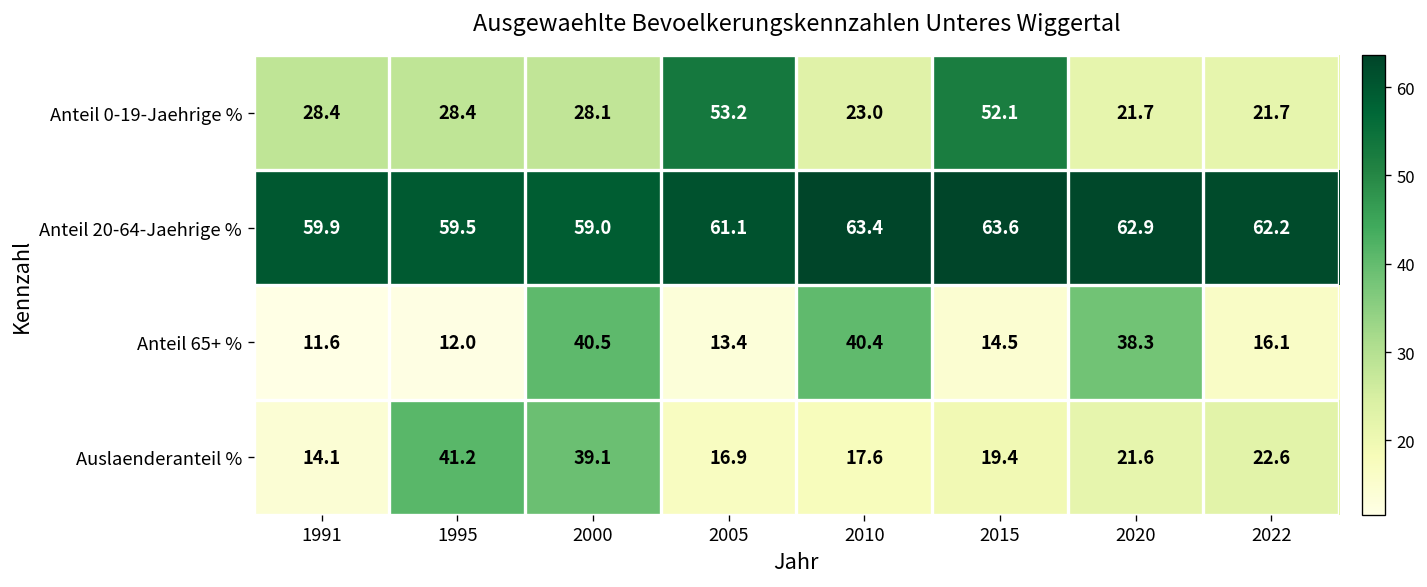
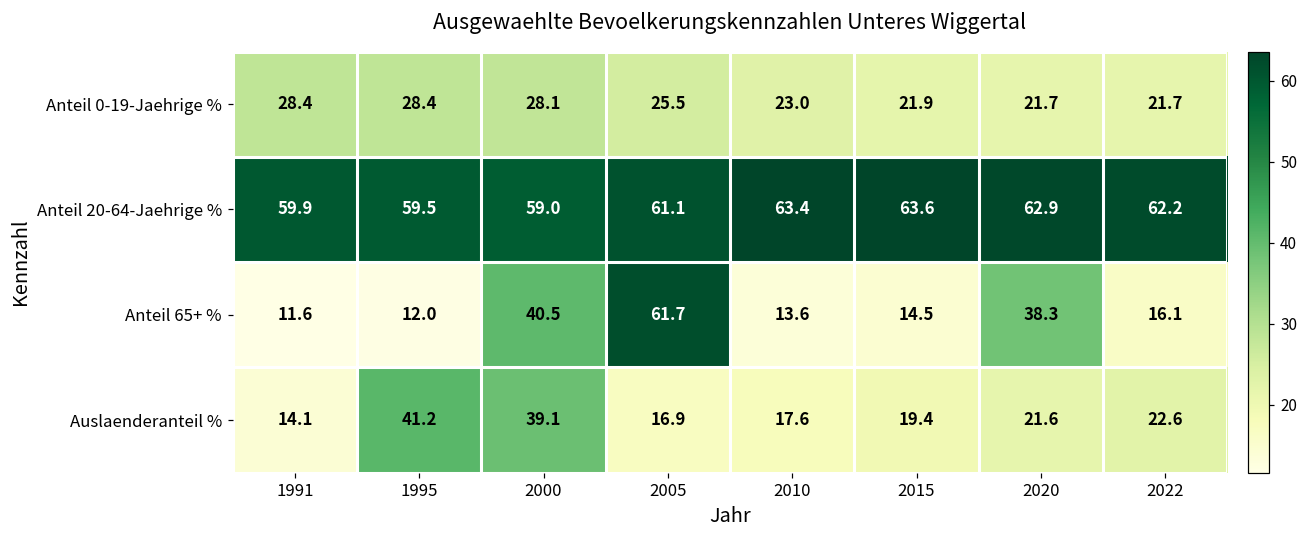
  {
    "Anteil 0-19-Jaehrige %": {
      "1991": 28.4,
      "1995": 28.4,
      "2000": 28.1,
-     "2005": 53.2,
+     "2005": 25.5,
      "2010": 23.0,
-     "2015": 52.1,
+     "2015": 21.9,
      "2020": 21.7,
      "2022": 21.7
    },
    "Anteil 20-64-Jaehrige %": {
      "1991": 59.9,
      "1995": 59.5,
      "2000": 59.0,
      "2005": 61.1,
      "2010": 63.4,
      "2015": 63.6,
      "2020": 62.9,
      "2022": 62.2
    },
    "Anteil 65+ %": {
      "1991": 11.6,
      "1995": 12.0,
      "2000": 40.5,
-     "2005": 13.4,
-     "2010": 40.4,
+     "2005": 61.7,
+     "2010": 13.6,
      "2015": 14.5,
      "2020": 38.3,
      "2022": 16.1
    },
    "Auslaenderanteil %": {
      "1991": 14.1,
      "1995": 41.2,
      "2000": 39.1,
      "2005": 16.9,
      "2010": 17.6,
      "2015": 19.4,
      "2020": 21.6,
      "2022": 22.6
    }
  }
